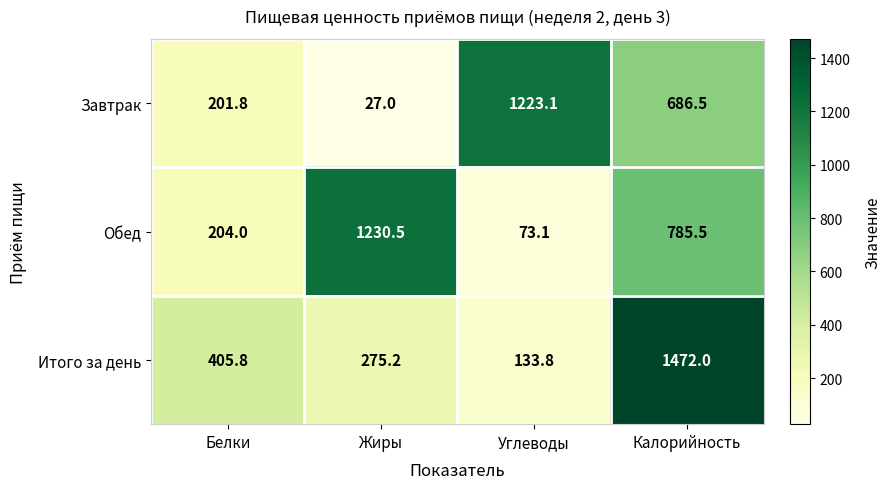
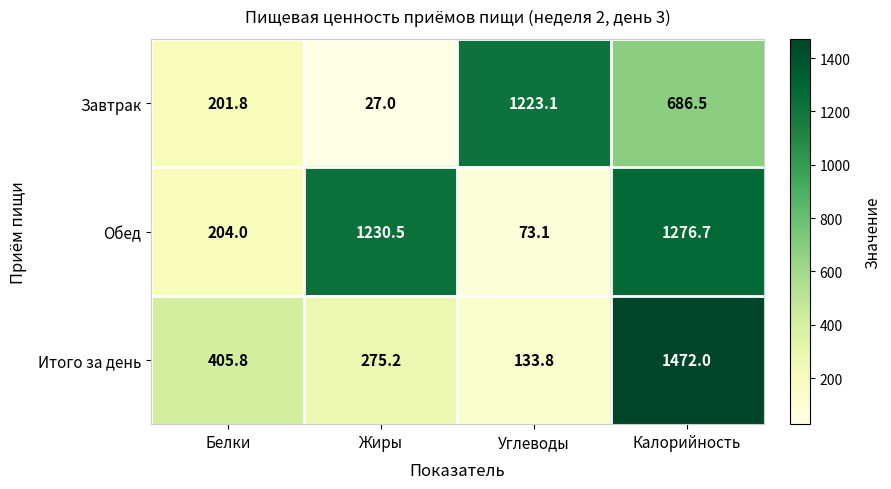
  {
    "Обед": {
-     "Калорийность": 785.5
+     "Калорийность": 1276.7
    }
  }
